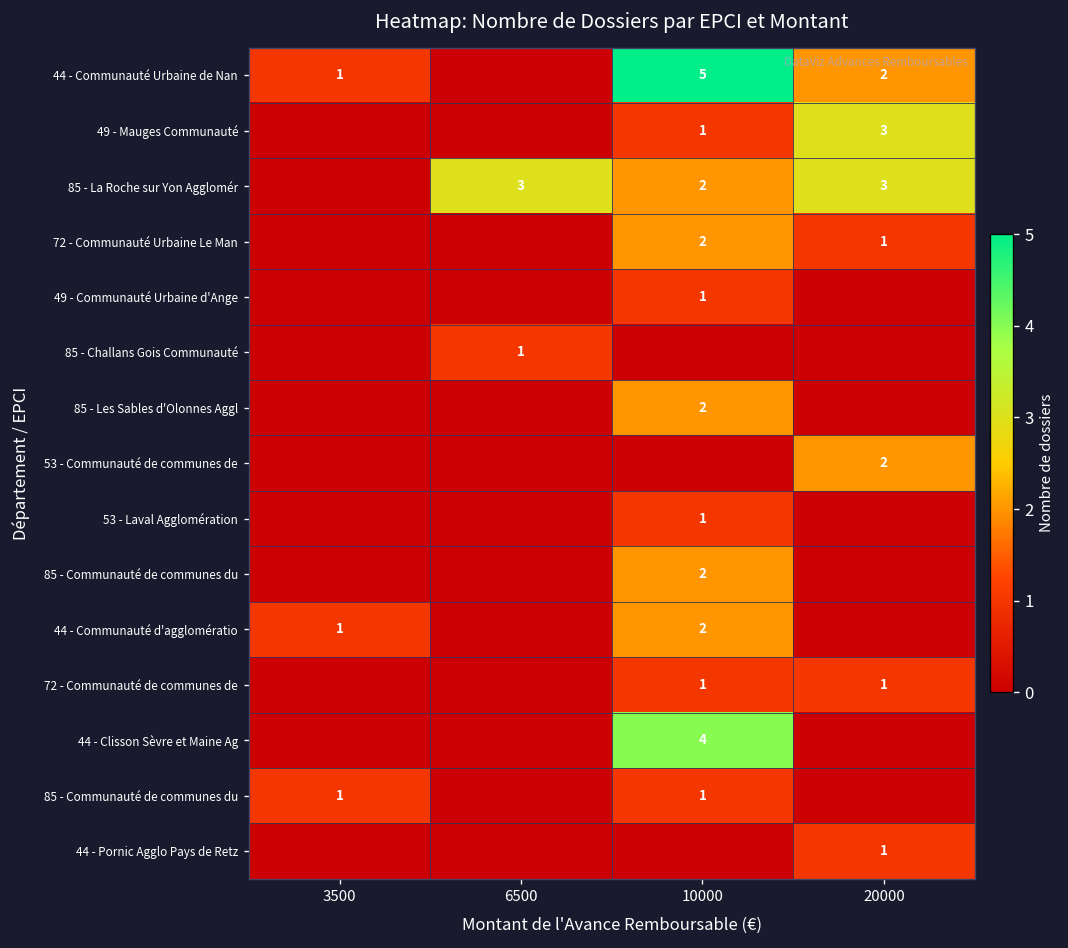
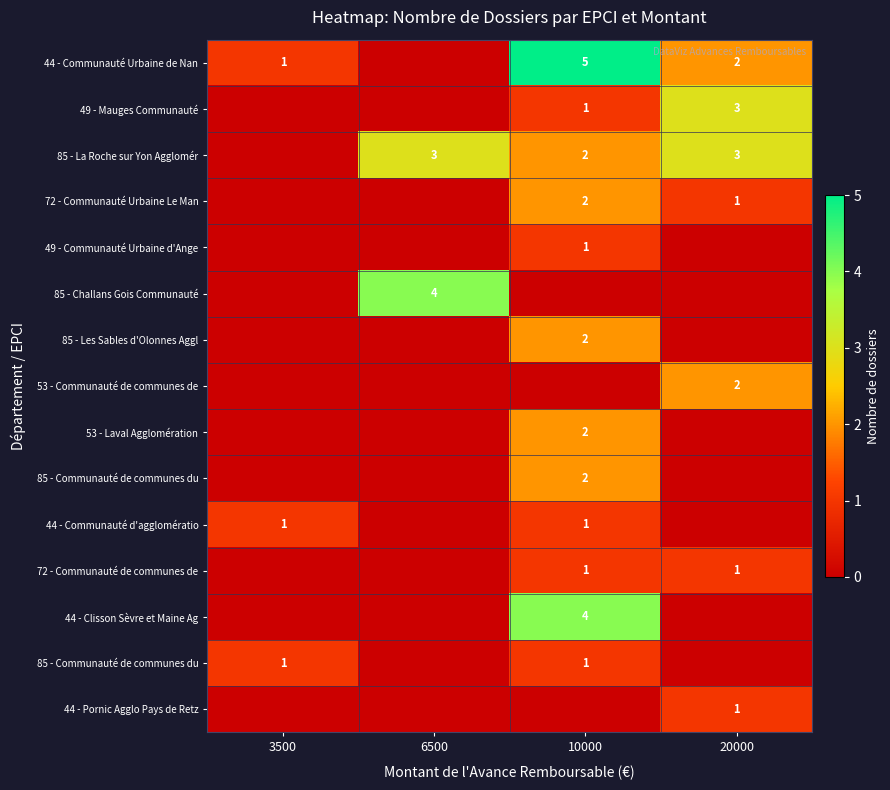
  {
    "44 - Communauté Urbaine de Nan": {
      "3500": 1,
      "10000": 5
    },
    "49 - Mauges Communauté": {
      "10000": 1,
      "20000": 3
    },
    "85 - La Roche sur Yon Agglomér": {
      "6500": 3,
      "10000": 2,
      "20000": 3
    },
    "72 - Communauté Urbaine Le Man": {
      "10000": 2,
      "20000": 1
    },
    "49 - Communauté Urbaine d'Ange": {
      "10000": 1
    },
    "85 - Challans Gois Communauté": {
-     "6500": 1
+     "6500": 4
    },
    "85 - Les Sables d'Olonnes Aggl": {
      "10000": 2
    },
    "53 - Communauté de communes de": {
      "20000": 2
    },
    "53 - Laval Agglomération": {
-     "10000": 1
+     "10000": 2
    },
    "44 - Communauté d'agglomératio": {
      "3500": 1,
-     "10000": 2
+     "10000": 1
    },
    "72 - Communauté de communes de": {
      "10000": 1,
      "20000": 1
    },
    "44 - Clisson Sèvre et Maine Ag": {
      "10000": 4
    },
    "44 - Pornic Agglo Pays de Retz": {
      "20000": 1
    }
  }
